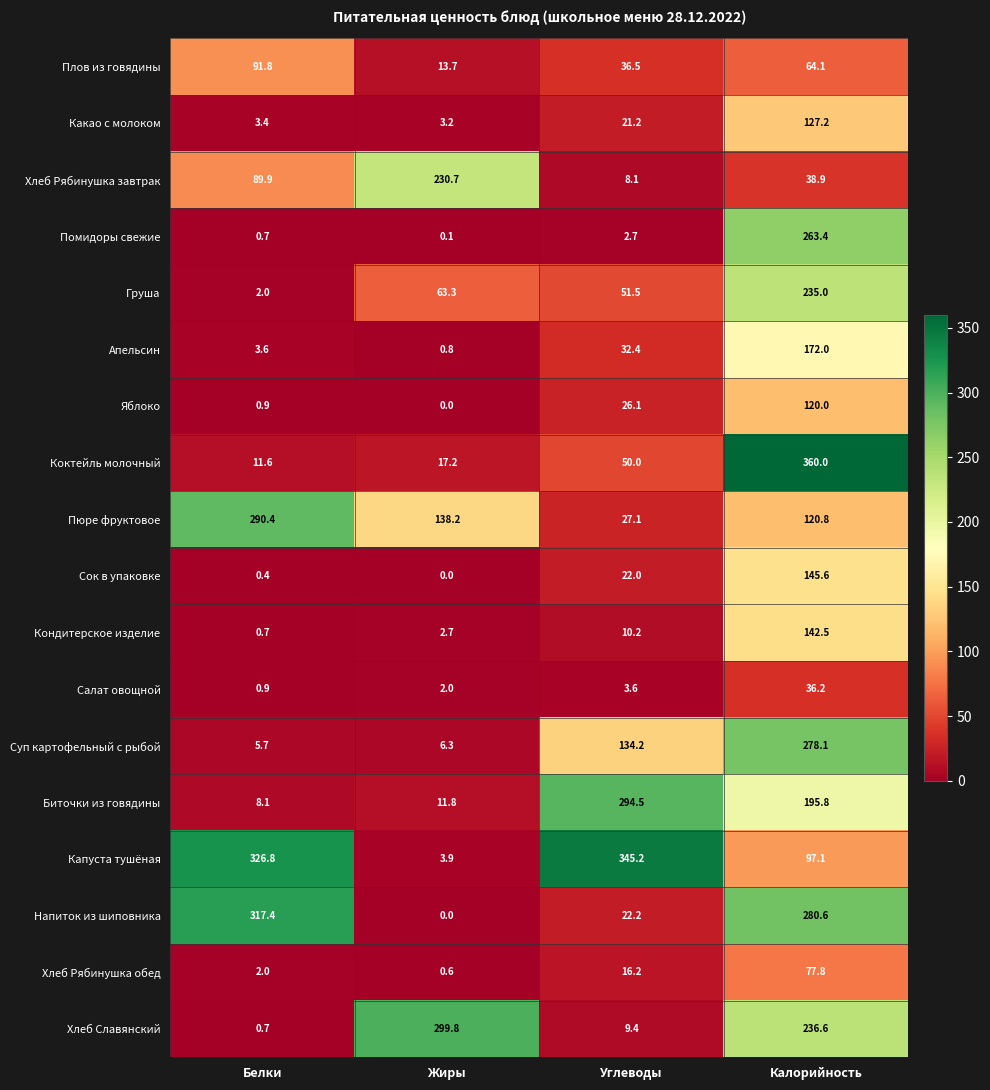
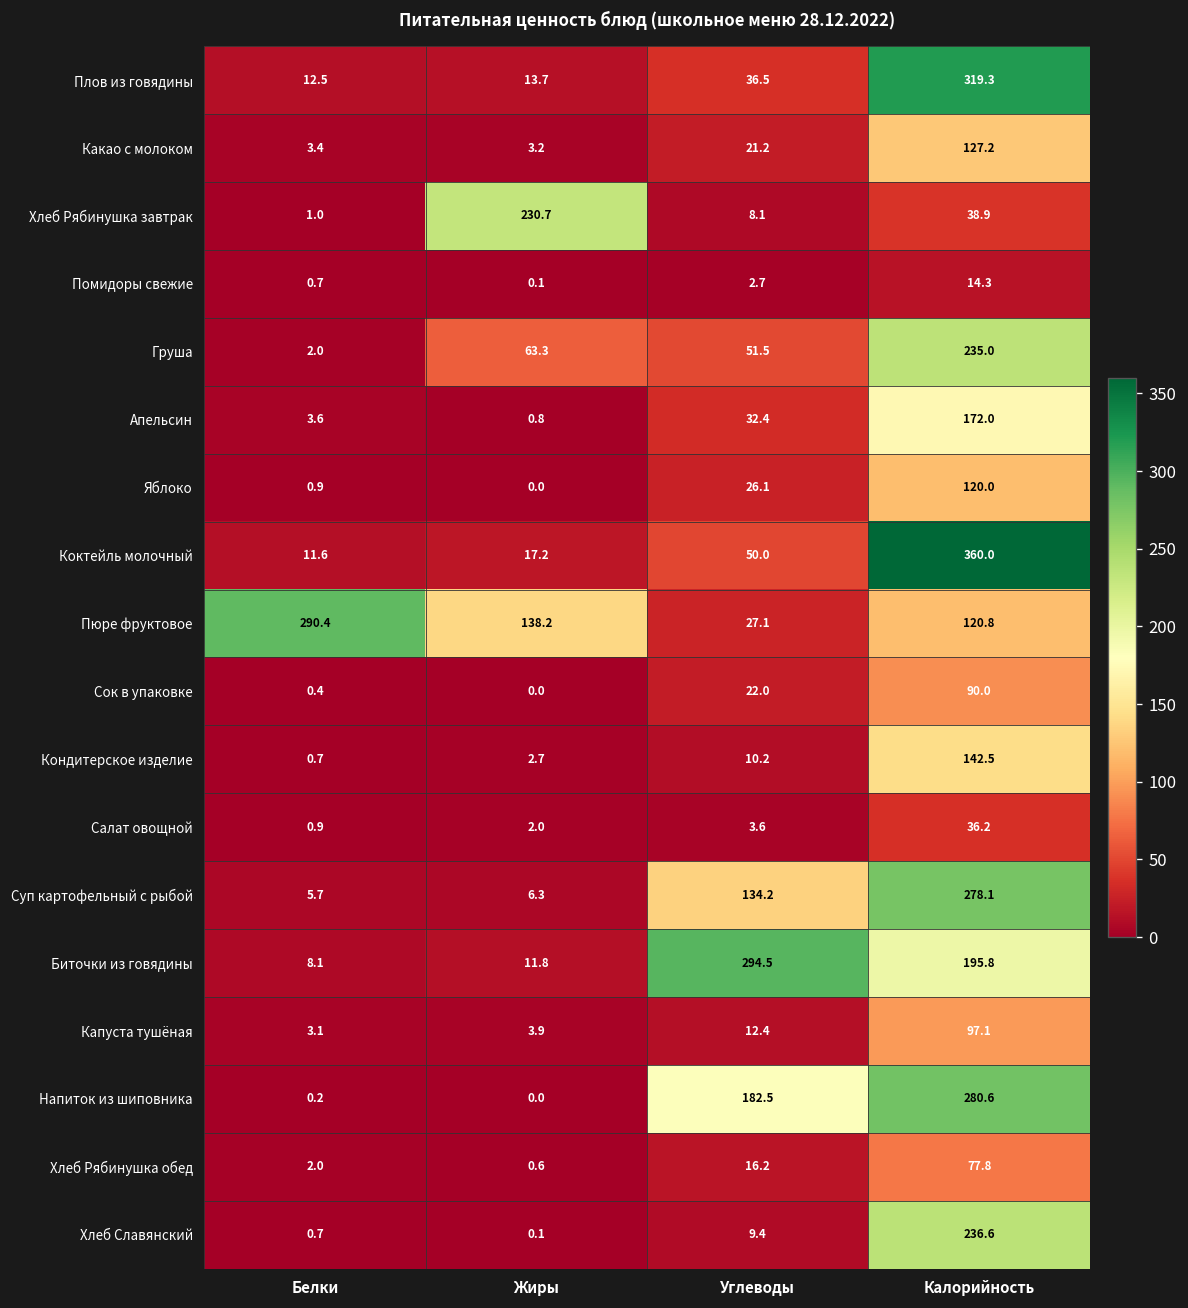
  {
    "Плов из говядины": {
-     "Белки": 91.8,
+     "Белки": 12.5,
      "Жиры": 13.7,
      "Углеводы": 36.5,
-     "Калорийность": 64.1
+     "Калорийность": 319.3
    },
    "Какао с молоком": {
      "Белки": 3.4,
      "Жиры": 3.2,
      "Углеводы": 21.2,
      "Калорийность": 127.2
    },
    "Хлеб Рябинушка завтрак": {
-     "Белки": 89.9,
+     "Белки": 1.0,
      "Жиры": 230.7,
      "Углеводы": 8.1,
      "Калорийность": 38.9
    },
    "Помидоры свежие": {
      "Белки": 0.7,
      "Жиры": 0.1,
      "Углеводы": 2.7,
-     "Калорийность": 263.4
+     "Калорийность": 14.3
    },
    "Груша": {
      "Белки": 2.0,
      "Жиры": 63.3,
      "Углеводы": 51.5,
      "Калорийность": 235.0
    },
    "Апельсин": {
      "Белки": 3.6,
      "Жиры": 0.8,
      "Углеводы": 32.4,
      "Калорийность": 172.0
    },
    "Яблоко": {
      "Белки": 0.9,
      "Жиры": 0.0,
      "Углеводы": 26.1,
      "Калорийность": 120.0
    },
    "Коктейль молочный": {
      "Белки": 11.6,
      "Жиры": 17.2,
      "Углеводы": 50.0,
      "Калорийность": 360.0
    },
    "Пюре фруктовое": {
      "Белки": 290.4,
      "Жиры": 138.2,
      "Углеводы": 27.1,
      "Калорийность": 120.8
    },
    "Сок в упаковке": {
      "Белки": 0.4,
      "Жиры": 0.0,
      "Углеводы": 22.0,
-     "Калорийность": 145.6
+     "Калорийность": 90.0
    },
    "Кондитерское изделие": {
      "Белки": 0.7,
      "Жиры": 2.7,
      "Углеводы": 10.2,
      "Калорийность": 142.5
    },
    "Салат овощной": {
      "Белки": 0.9,
      "Жиры": 2.0,
      "Углеводы": 3.6,
      "Калорийность": 36.2
    },
    "Суп картофельный с рыбой": {
      "Белки": 5.7,
      "Жиры": 6.3,
      "Углеводы": 134.2,
      "Калорийность": 278.1
    },
    "Биточки из говядины": {
      "Белки": 8.1,
      "Жиры": 11.8,
      "Углеводы": 294.5,
      "Калорийность": 195.8
    },
    "Капуста тушёная": {
-     "Белки": 326.8,
+     "Белки": 3.1,
      "Жиры": 3.9,
-     "Углеводы": 345.2,
+     "Углеводы": 12.4,
      "Калорийность": 97.1
    },
    "Напиток из шиповника": {
-     "Белки": 317.4,
+     "Белки": 0.2,
      "Жиры": 0.0,
-     "Углеводы": 22.2,
+     "Углеводы": 182.5,
      "Калорийность": 280.6
    },
    "Хлеб Рябинушка обед": {
      "Белки": 2.0,
      "Жиры": 0.6,
      "Углеводы": 16.2,
      "Калорийность": 77.8
    },
    "Хлеб Славянский": {
      "Белки": 0.7,
-     "Жиры": 299.8,
+     "Жиры": 0.1,
      "Углеводы": 9.4,
      "Калорийность": 236.6
    }
  }
